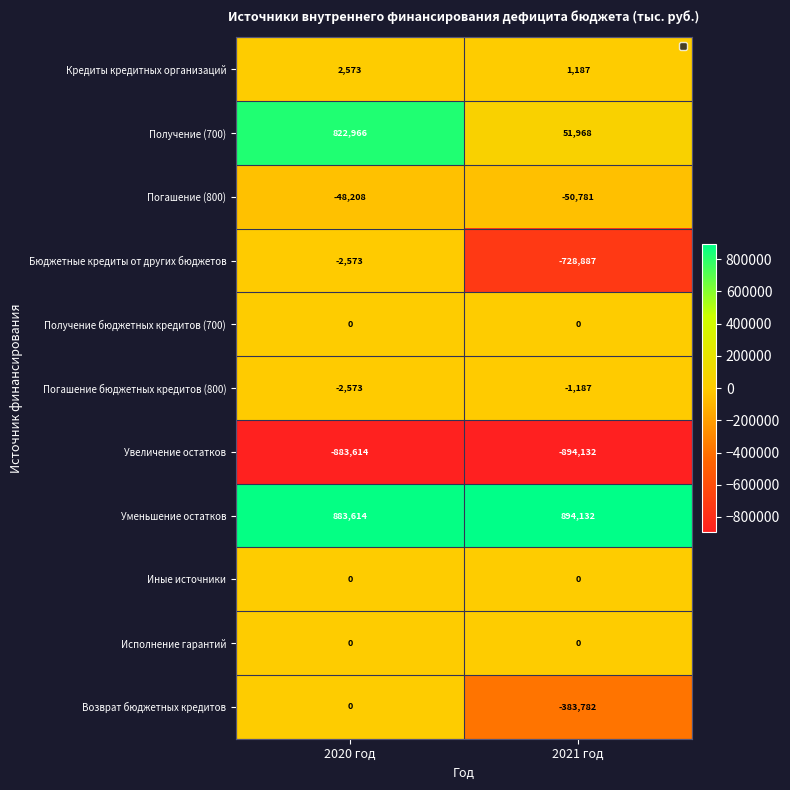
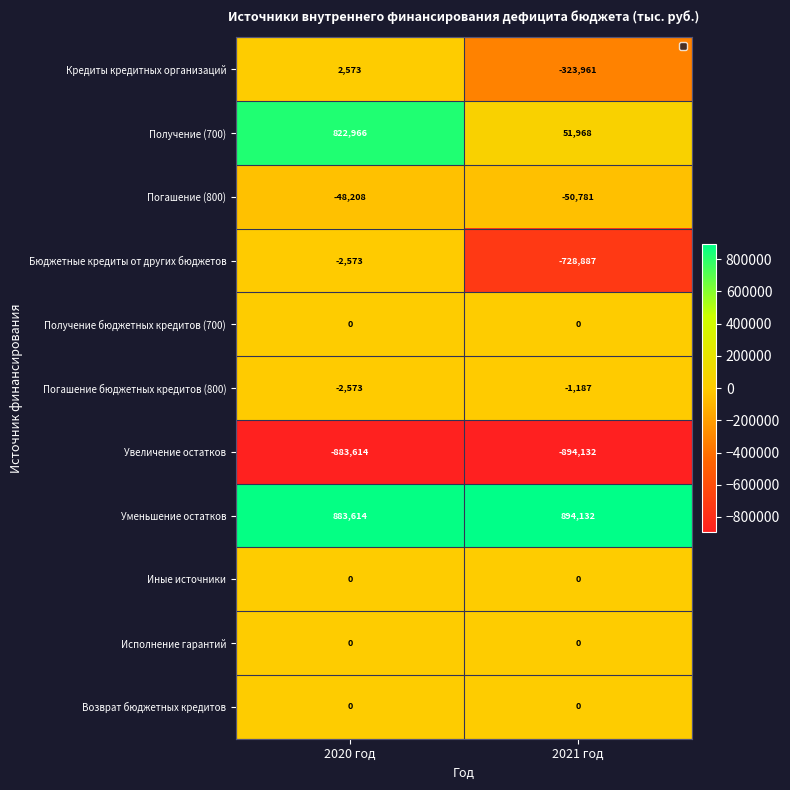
  {
    "Кредиты кредитных организаций": {
      "2020 год": "2,573",
-     "2021 год": "1,187"
+     "2021 год": "-323,961"
    },
    "Получение (700)": {
      "2020 год": "822,966",
      "2021 год": "51,968"
    },
    "Погашение (800)": {
      "2020 год": "-48,208",
      "2021 год": "-50,781"
    },
    "Бюджетные кредиты от других бюджетов": {
      "2020 год": "-2,573",
      "2021 год": "-728,887"
    },
    "Получение бюджетных кредитов (700)": {
      "2020 год": "0",
      "2021 год": "0"
    },
    "Погашение бюджетных кредитов (800)": {
      "2020 год": "-2,573",
      "2021 год": "-1,187"
    },
    "Увеличение остатков": {
      "2020 год": "-883,614",
      "2021 год": "-894,132"
    },
    "Уменьшение остатков": {
      "2020 год": "883,614",
      "2021 год": "894,132"
    },
    "Иные источники": {
      "2020 год": "0",
      "2021 год": "0"
    },
    "Исполнение гарантий": {
      "2020 год": "0",
      "2021 год": "0"
    },
    "Возврат бюджетных кредитов": {
      "2020 год": "0",
-     "2021 год": "-383,782"
+     "2021 год": "0"
    }
  }
